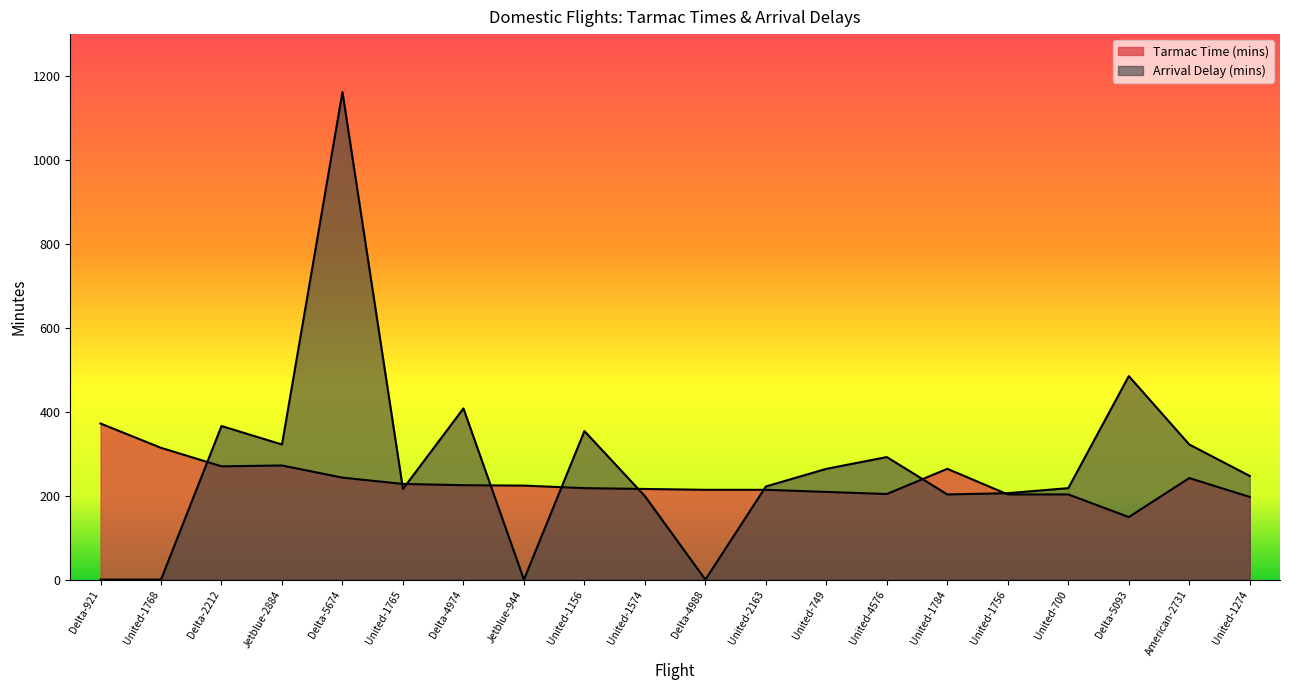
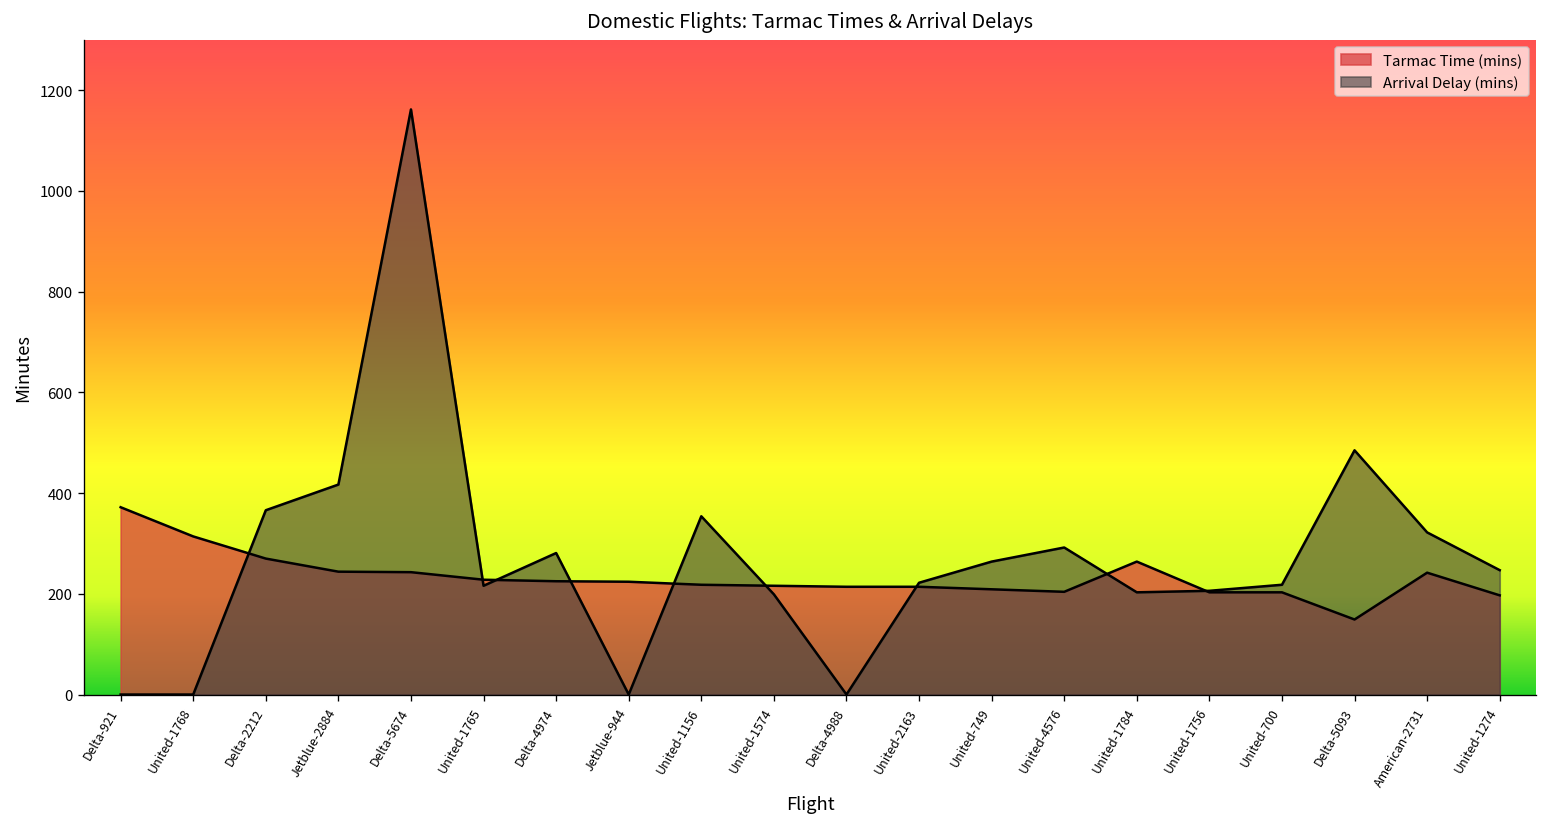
  {
    "Tarmac Time (mins)": {
      "Delta-921": 370,
      "United-1768": 310,
      "Delta-2212": 270,
-     "Jetblue-2884": 270,
+     "Jetblue-2884": 240,
      "Delta-5674": 240,
      "United-1765": 230,
      "Delta-4974": 230,
      "Jetblue-944": 220,
      "United-1156": 220,
      "United-1574": 220,
      "Delta-4988": 210,
      "United-2163": 210,
      "United-749": 210,
      "United-4576": 200,
      "United-1784": 260,
      "United-700": 200,
      "Delta-5093": 150,
      "American-2731": 240,
      "United-1274": 200
    },
    "Arrival Delay (mins)": {
      "Delta-921": 0,
      "United-1768": 0,
      "Delta-2212": 370,
-     "Jetblue-2884": 320,
+     "Jetblue-2884": 420,
      "Delta-5674": 1160,
      "United-1765": 220,
-     "Delta-4974": 410,
+     "Delta-4974": 280,
      "Jetblue-944": 0,
      "United-1156": 350,
      "United-1574": 200,
      "Delta-4988": 0,
      "United-2163": 220,
      "United-749": 260,
      "United-4576": 290,
      "United-1784": 200,
      "United-700": 220,
      "Delta-5093": 490,
      "American-2731": 320,
      "United-1274": 250
    }
  }
